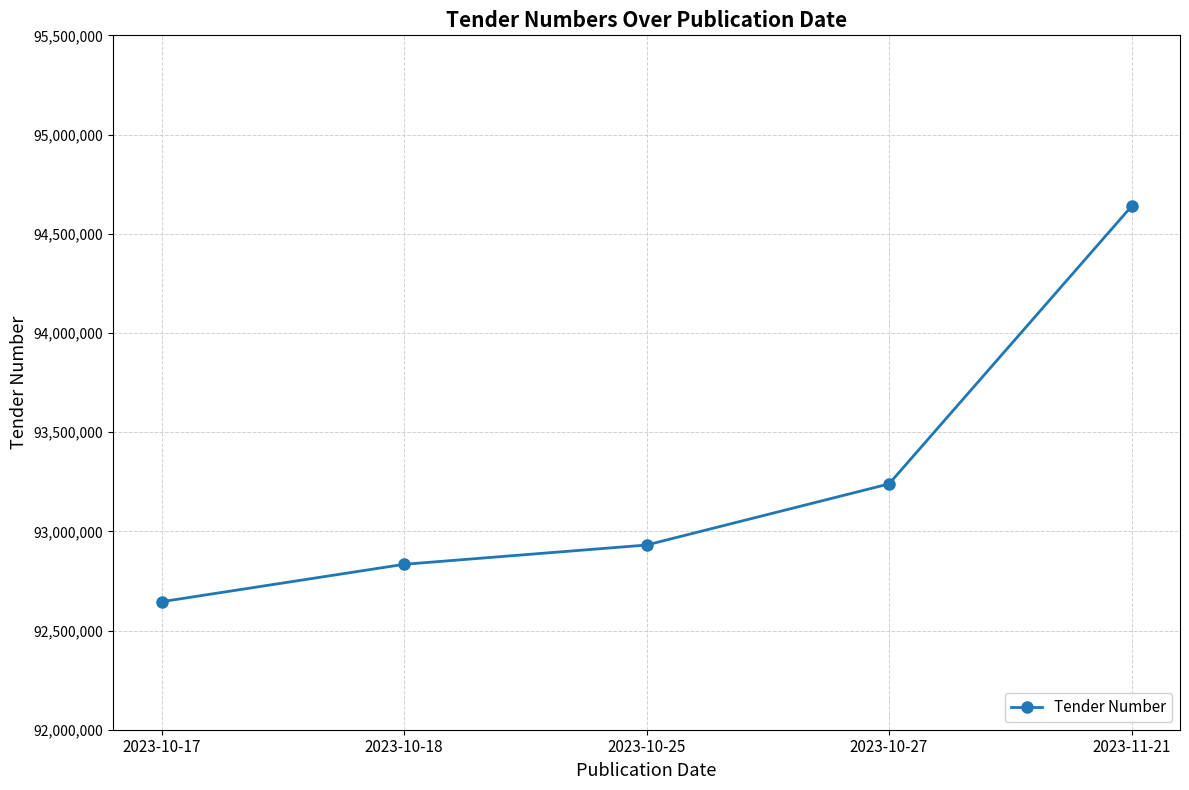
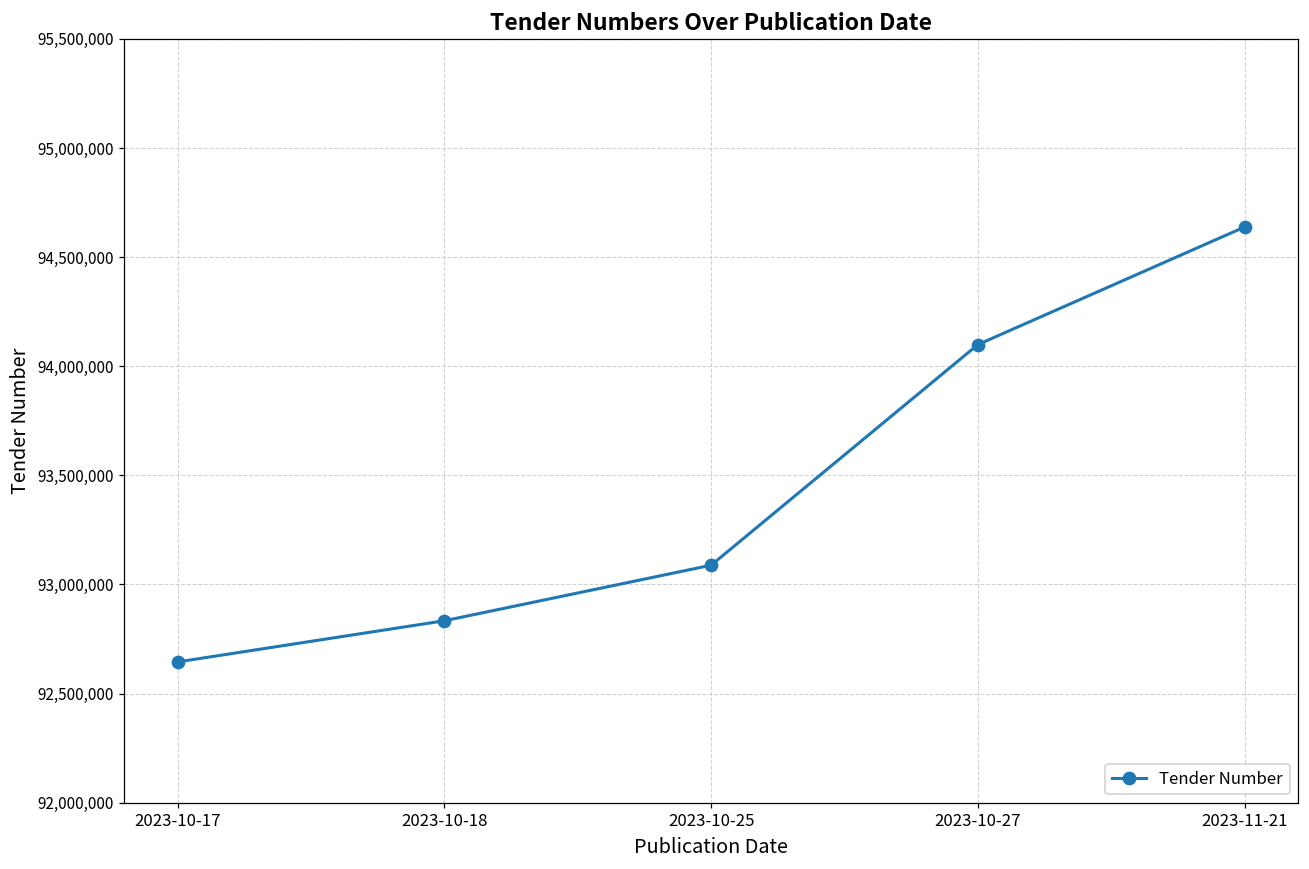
  {
    "2023-10-17": "92,650,000",
    "2023-10-18": "92,830,000",
-   "2023-10-25": "92,930,000",
-   "2023-10-27": "93,240,000",
+   "2023-10-25": "93,090,000",
+   "2023-10-27": "94,100,000",
    "2023-11-21": "94,640,000"
  }
